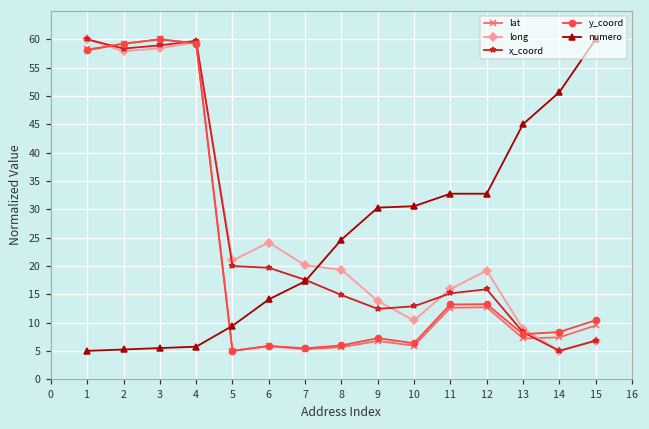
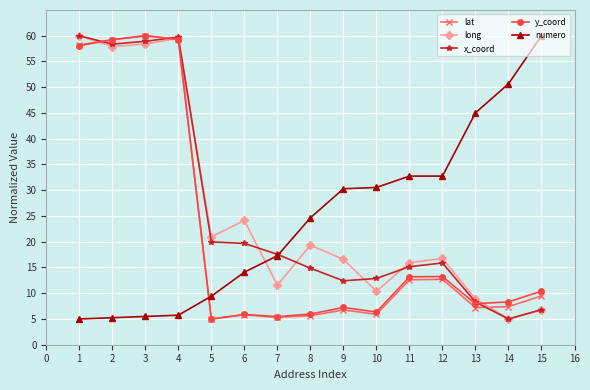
  {
    "long": {
      "3": 58,
      "5": 21,
      "6": 24,
-     "7": 20,
+     "7": 12,
      "8": 19,
-     "9": 14,
+     "9": 17,
      "10": 10,
      "11": 16,
-     "12": 19,
+     "12": 17,
      "13": 9
    }
  }
